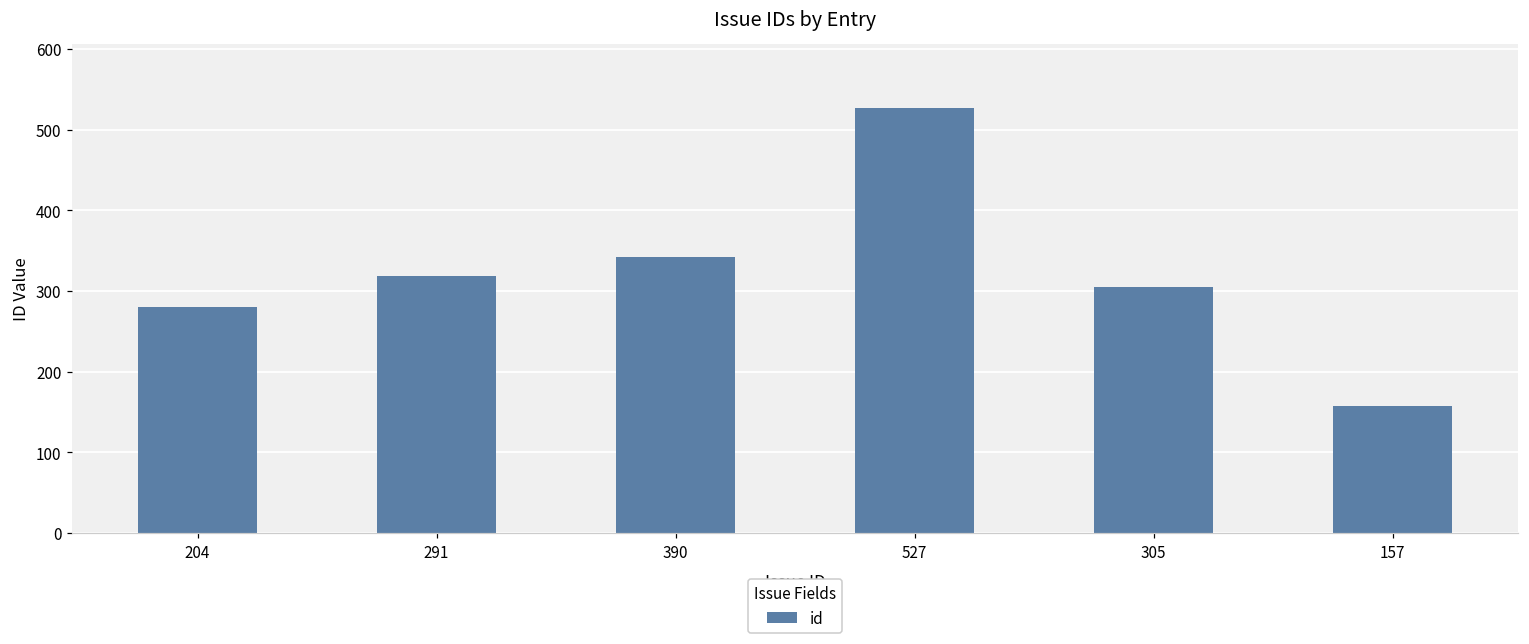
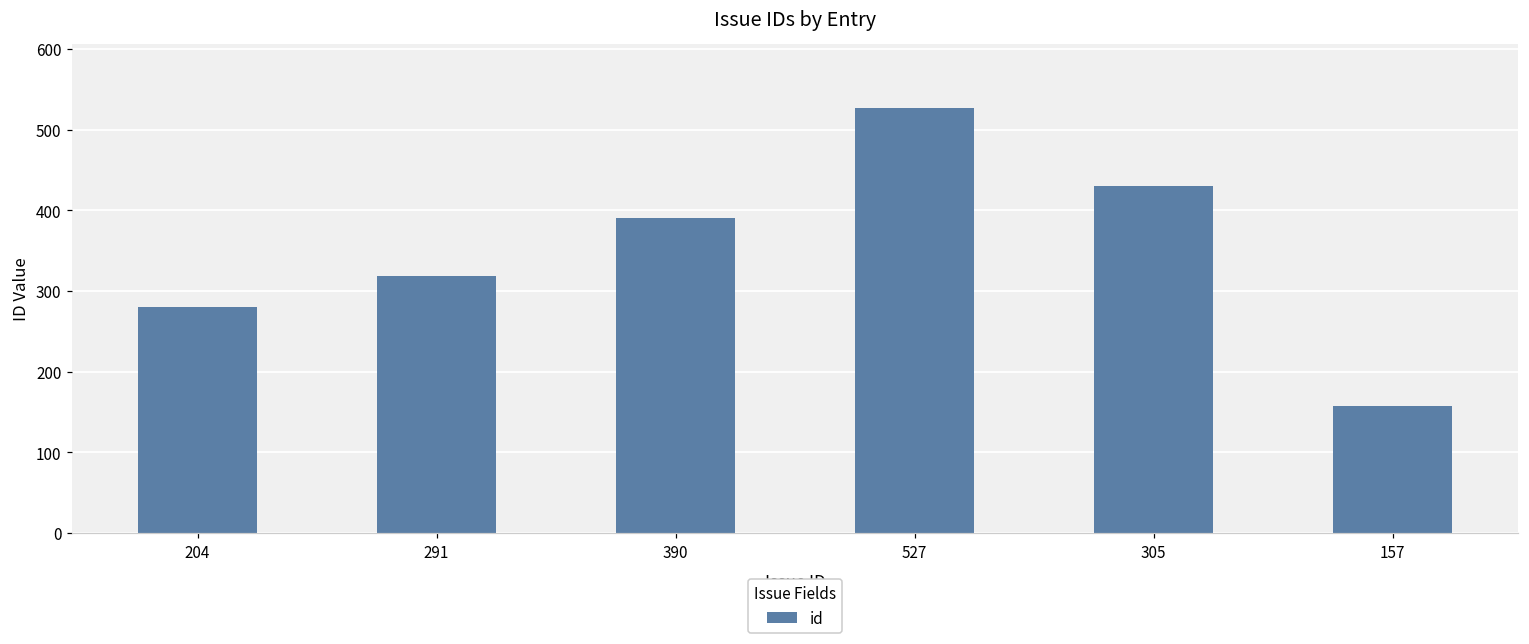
  {
    "204": 280,
    "291": 320,
-   "390": 340,
+   "390": 390,
    "527": 530,
-   "305": 310,
+   "305": 430,
    "157": 160
  }
